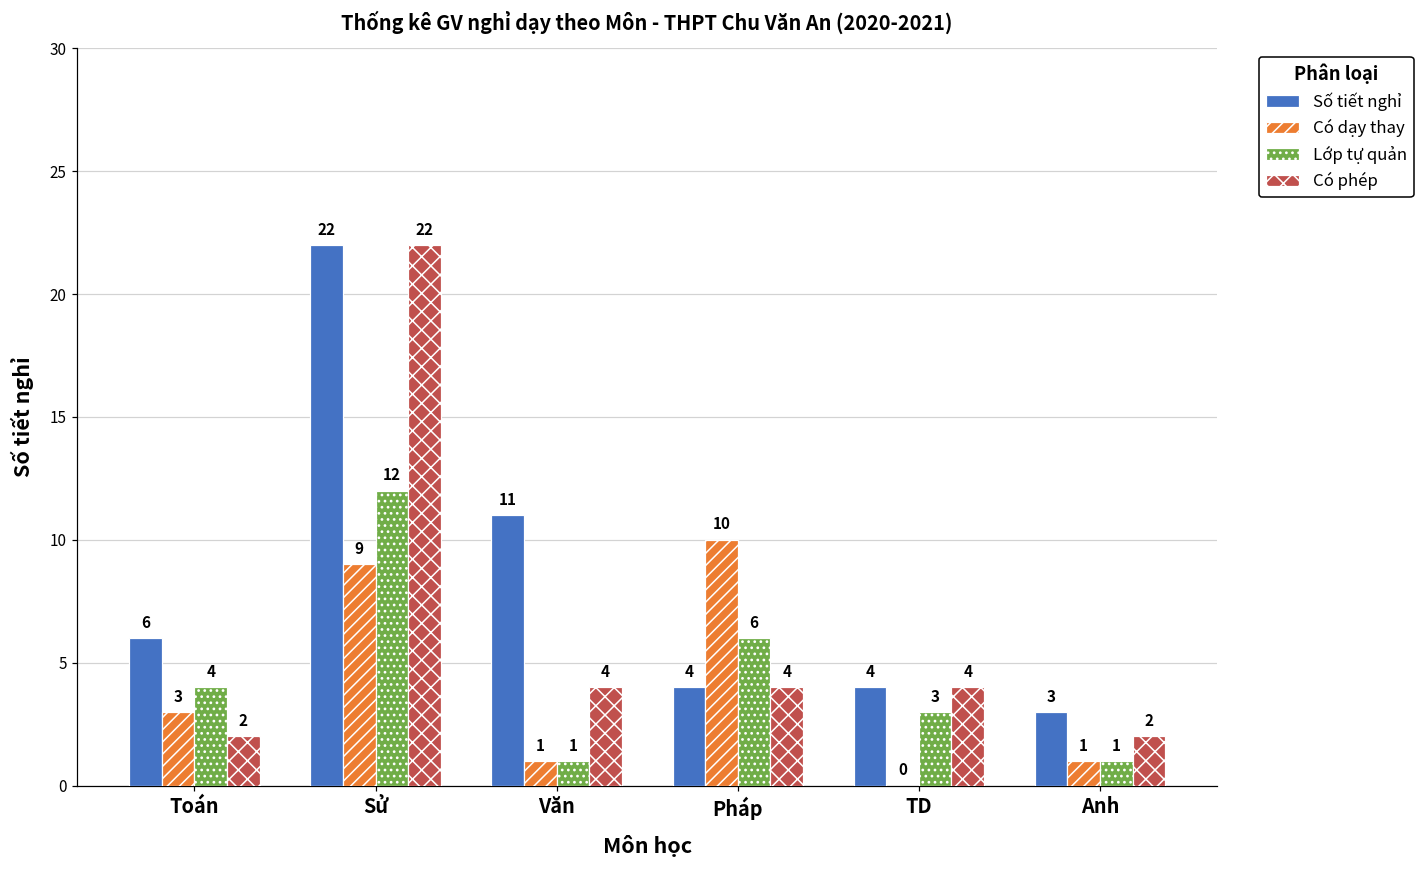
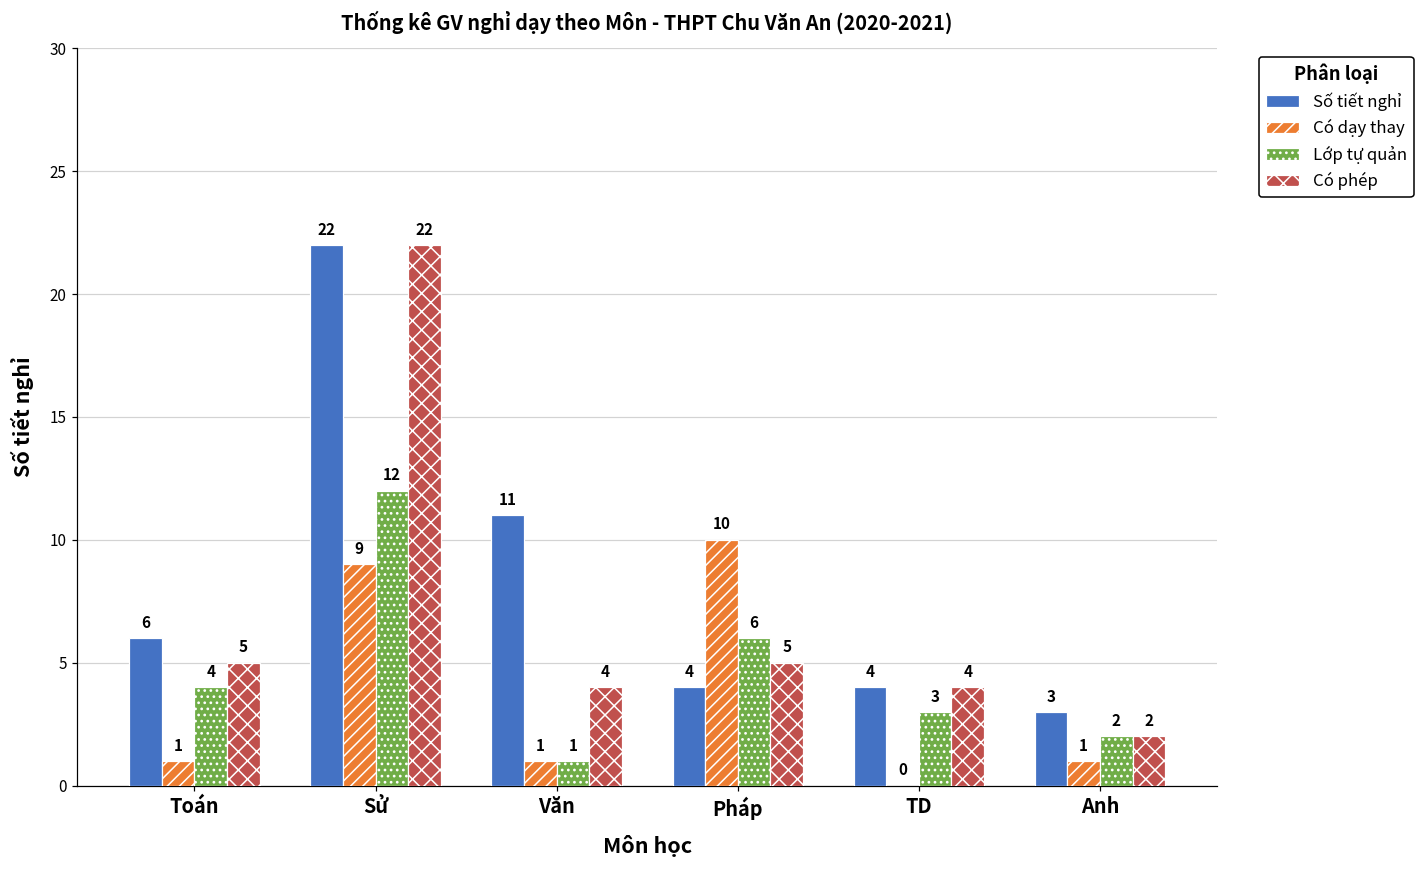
  {
    "Số tiết nghỉ": {
      "Toán": 6,
      "Sử": 22,
      "Văn": 11,
      "Pháp": 4,
      "TD": 4,
      "Anh": 3
    },
    "Có dạy thay": {
-     "Toán": 3,
+     "Toán": 1,
      "Sử": 9,
      "Văn": 1,
      "Pháp": 10,
      "TD": 0,
      "Anh": 1
    },
    "Lớp tự quản": {
      "Toán": 4,
      "Sử": 12,
      "Văn": 1,
      "Pháp": 6,
      "TD": 3,
-     "Anh": 1
+     "Anh": 2
    },
    "Có phép": {
-     "Toán": 2,
+     "Toán": 5,
      "Sử": 22,
      "Văn": 4,
-     "Pháp": 4,
+     "Pháp": 5,
      "TD": 4,
      "Anh": 2
    }
  }
